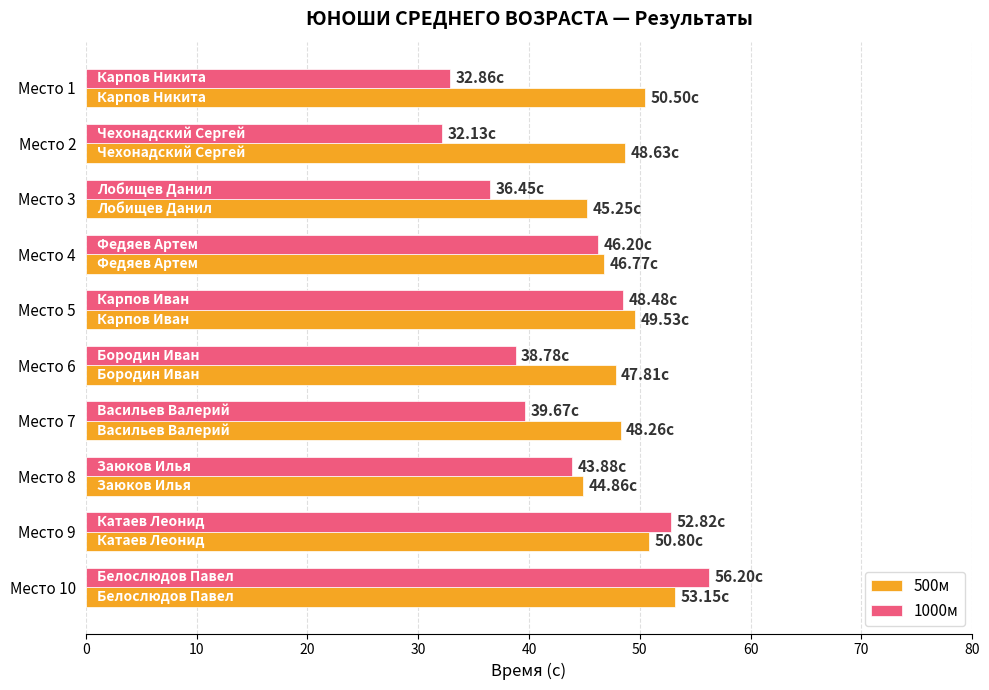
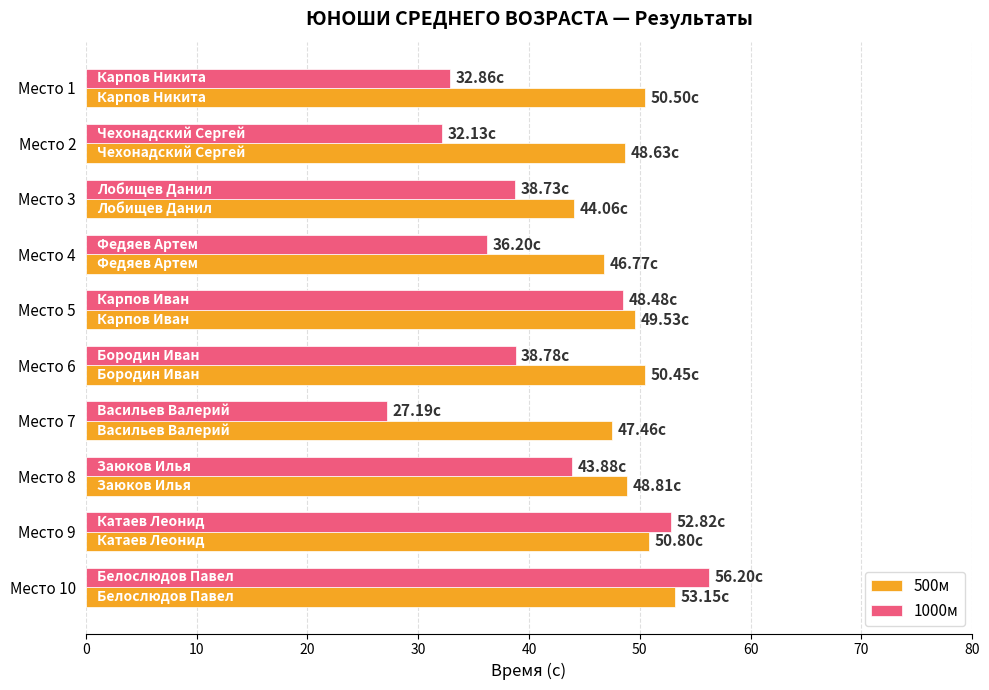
  {
    "500м": {
      "Место 1": "50.50с",
      "Место 2": "48.63с",
-     "Место 3": "45.25с",
+     "Место 3": "44.06с",
      "Место 4": "46.77с",
      "Место 5": "49.53с",
-     "Место 6": "47.81с",
-     "Место 7": "48.26с",
-     "Место 8": "44.86с",
+     "Место 6": "50.45с",
+     "Место 7": "47.46с",
+     "Место 8": "48.81с",
      "Место 9": "50.80с",
      "Место 10": "53.15с"
    },
    "1000м": {
      "Место 1": "32.86с",
      "Место 2": "32.13с",
-     "Место 3": "36.45с",
-     "Место 4": "46.20с",
+     "Место 3": "38.73с",
+     "Место 4": "36.20с",
      "Место 5": "48.48с",
      "Место 6": "38.78с",
-     "Место 7": "39.67с",
+     "Место 7": "27.19с",
      "Место 8": "43.88с",
      "Место 9": "52.82с",
      "Место 10": "56.20с"
    }
  }
